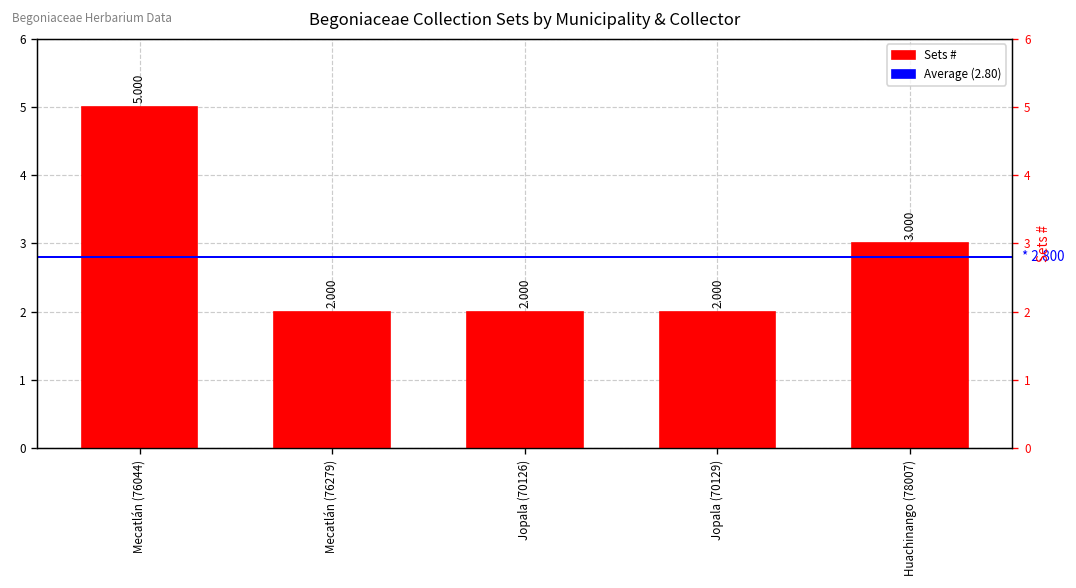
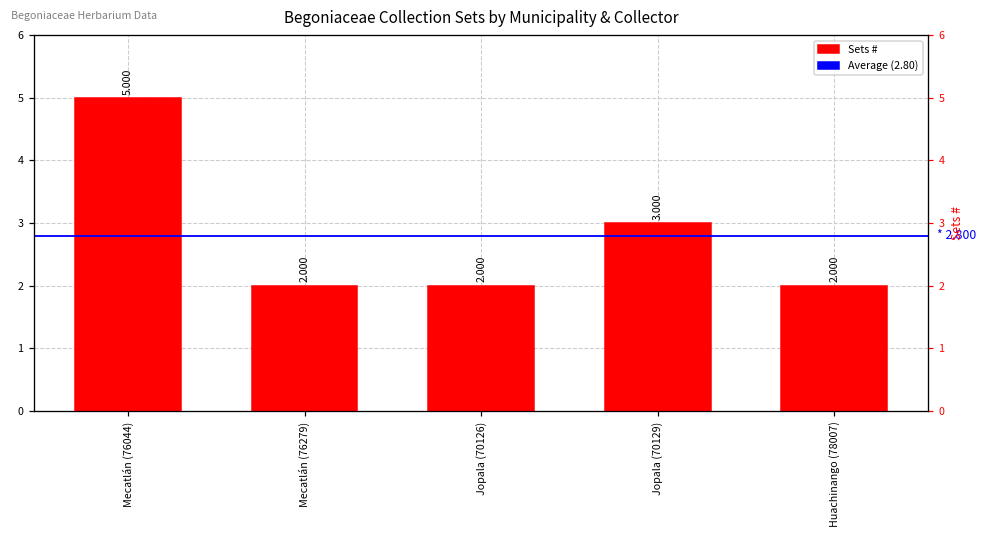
  {
    "Mecatlán (76044)": 5.000,
    "Mecatlán (76279)": 2.000,
    "Jopala (70126)": 2.000,
-   "Jopala (70129)": 2.000,
-   "Huachinango (78007)": 3.000
+   "Jopala (70129)": 3.000,
+   "Huachinango (78007)": 2.000
  }
